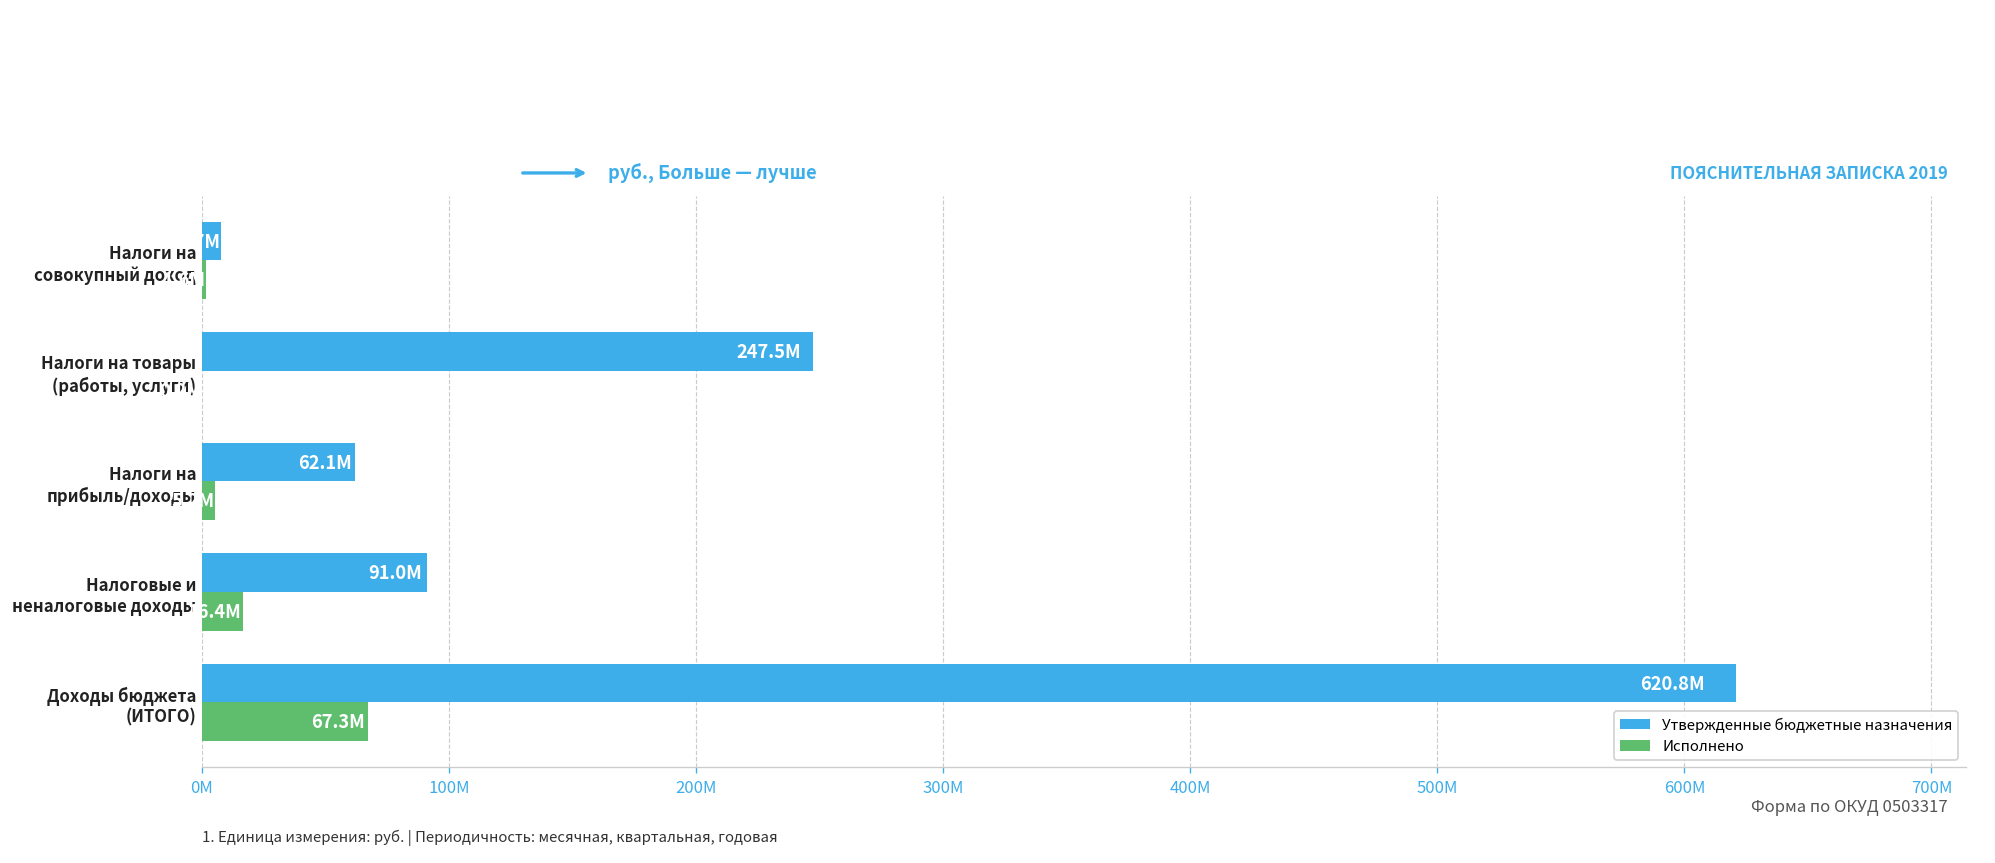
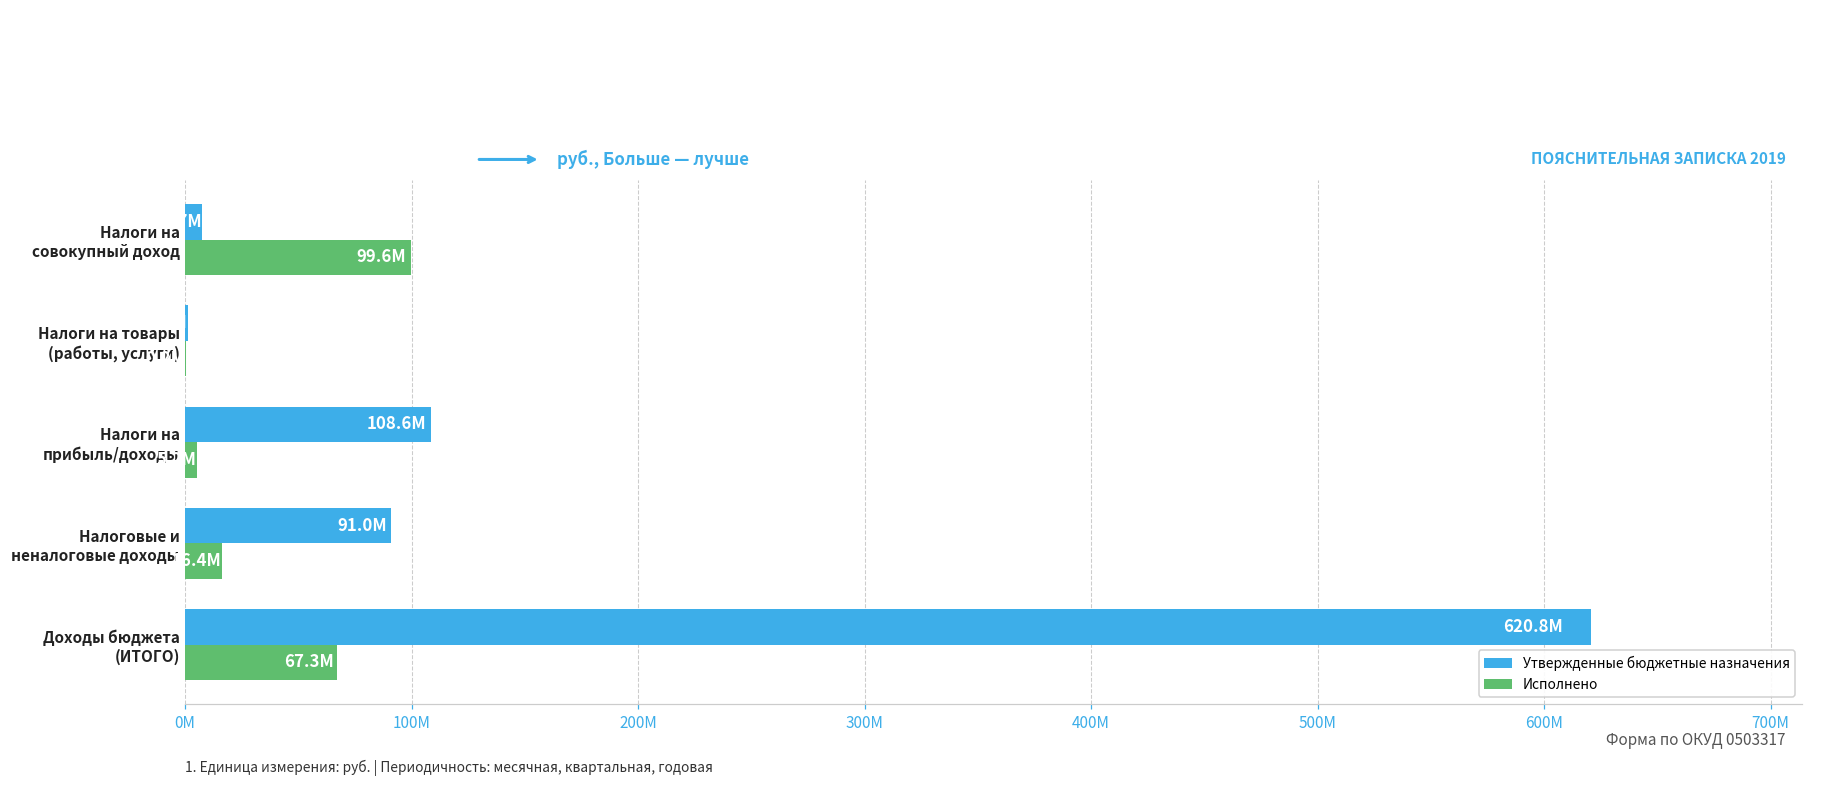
  {
    "Утвержденные бюджетные назначения": {
-     "Налоги на товары (работы, услуги)": "248000000",
-     "Налоги на прибыль/доходы": "62.1M",
+     "Налоги на товары (работы, услуги)": "1000000",
+     "Налоги на прибыль/доходы": "108.6M",
      "Налоговые и неналоговые доходы": "91.0M",
      "Доходы бюджета (ИТОГО)": "620.8M"
    },
    "Исполнено": {
-     "Налоги на совокупный доход": "2000000",
+     "Налоги на совокупный доход": "100000000",
      "Налоги на прибыль/доходы": "5000000"
    }
  }
